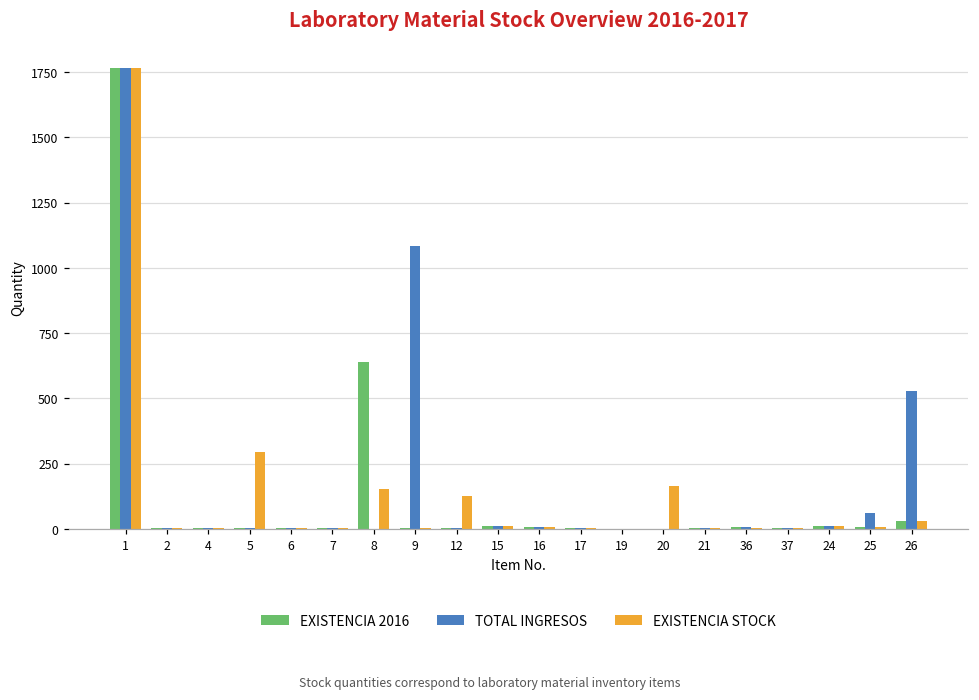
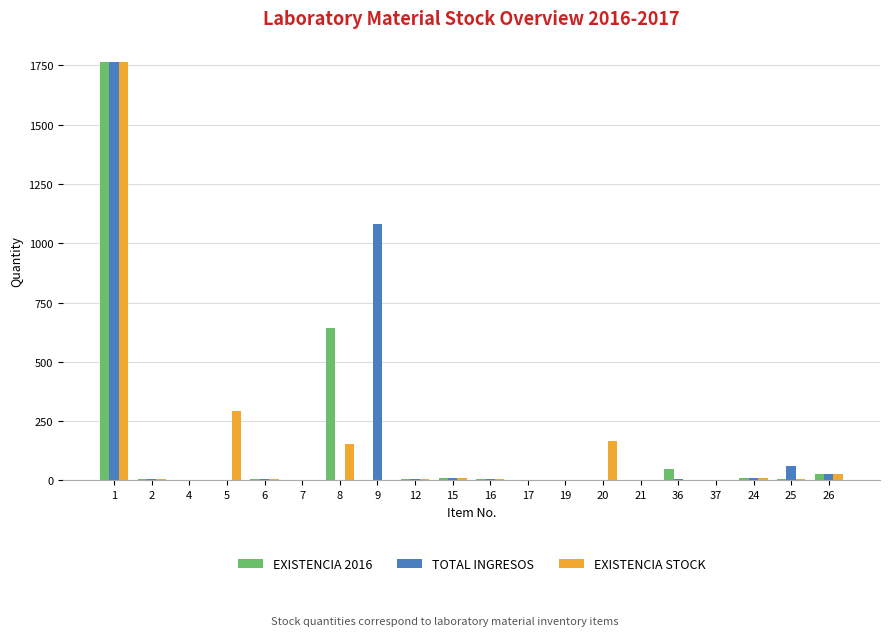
  {
    "EXISTENCIA 2016": {
      "1": 1770,
      "8": 640,
-     "36": 10,
+     "36": 50,
      "26": 30
    },
    "TOTAL INGRESOS": {
      "1": 1770,
      "9": 1080,
      "25": 60,
-     "26": 530
+     "26": 30
    },
    "EXISTENCIA STOCK": {
      "1": 1770,
      "5": 290,
      "8": 150,
-     "12": 130,
+     "12": 10,
      "20": 170,
      "26": 30
    }
  }
